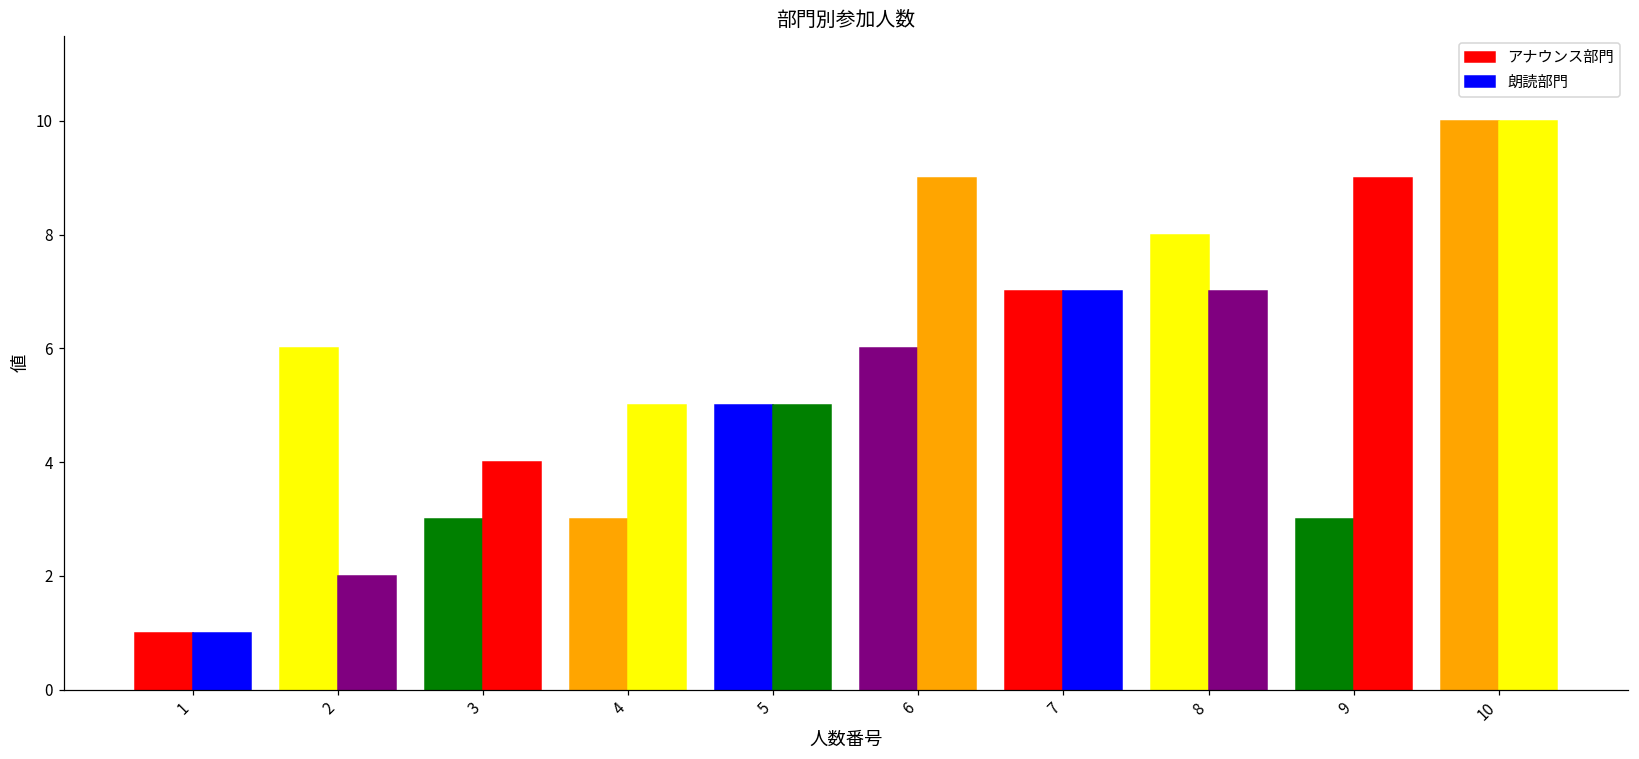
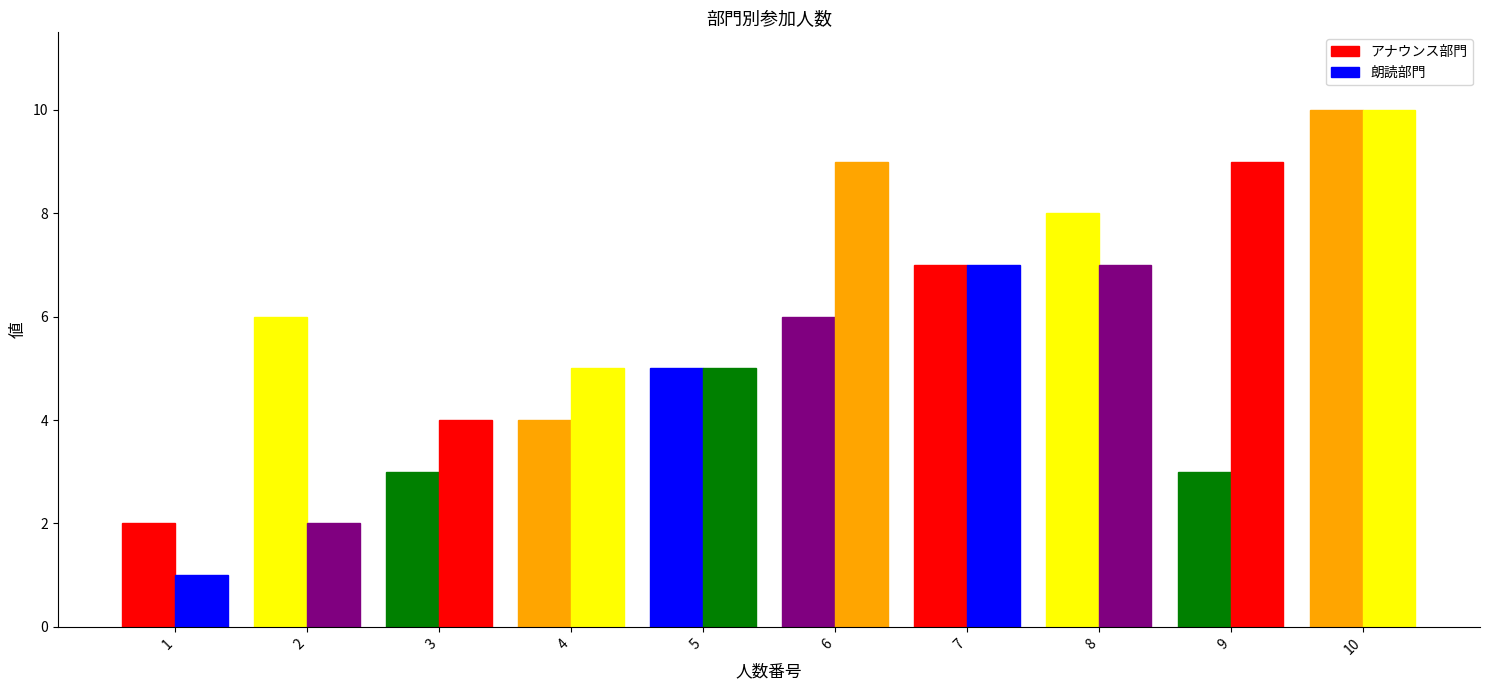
  {
    "アナウンス部門": {
-     "1": 1,
+     "1": 2,
      "2": 6,
      "3": 3,
-     "4": 3,
+     "4": 4,
      "5": 5,
      "6": 6,
      "7": 7,
      "8": 8,
      "9": 3,
      "10": 10
    },
    "朗読部門": {
      "1": 1,
      "2": 2,
      "3": 4,
      "4": 5,
      "5": 5,
      "6": 9,
      "7": 7,
      "8": 7,
      "9": 9,
      "10": 10
    }
  }
